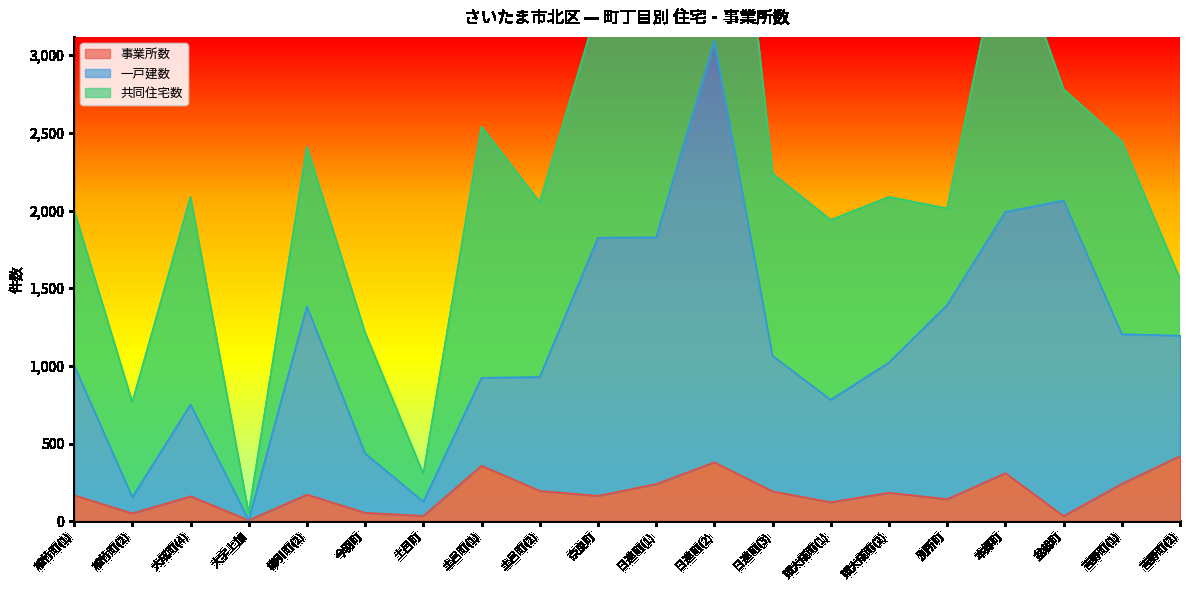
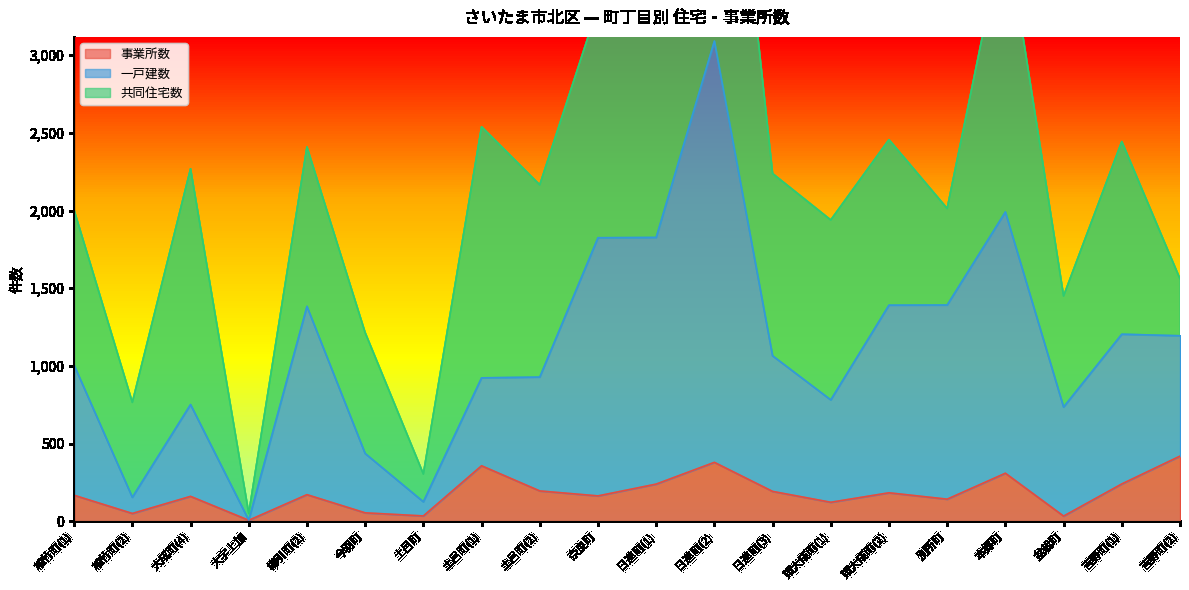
  {
    "事業所数": {
      "植竹町(1)": "170",
      "植竹町(2)": "50",
      "大成町(4)": "160",
      "櫛引町(2)": "170",
      "今羽町": "50",
      "土呂町": "30",
      "土呂町(1)": "360",
      "土呂町(2)": "200",
      "奈良町": "160",
      "日進町(1)": "240",
      "日進町(2)": "380",
      "日進町(3)": "190",
      "東大成町(1)": "120",
      "東大成町(2)": "180",
      "別所町": "140",
      "本郷町": "310",
      "盆栽町": "30",
      "吉野町(1)": "240",
      "吉野町(2)": "420"
    },
    "一戸建数": {
      "植竹町(1)": "840",
      "植竹町(2)": "100",
      "大成町(4)": "590",
      "櫛引町(2)": "1,210",
      "今羽町": "380",
      "土呂町": "90",
      "土呂町(1)": "570",
      "土呂町(2)": "730",
      "奈良町": "1,660",
      "日進町(1)": "1,590",
      "日進町(2)": "2,710",
      "日進町(3)": "870",
      "東大成町(1)": "660",
-     "東大成町(2)": "840",
+     "東大成町(2)": "1,210",
      "別所町": "1,250",
      "本郷町": "1,680",
-     "盆栽町": "2,030",
+     "盆栽町": "700",
      "吉野町(1)": "960",
      "吉野町(2)": "780"
    },
    "共同住宅数": {
      "植竹町(1)": "1,000",
      "植竹町(2)": "610",
-     "大成町(4)": "1,340",
+     "大成町(4)": "1,520",
      "大字上加": "40",
      "櫛引町(2)": "1,030",
      "今羽町": "780",
      "土呂町": "180",
      "土呂町(1)": "1,620",
-     "土呂町(2)": "1,130",
+     "土呂町(2)": "1,240",
      "日進町(3)": "1,170",
      "東大成町(1)": "1,160",
      "東大成町(2)": "1,070",
      "別所町": "620",
      "盆栽町": "720",
      "吉野町(1)": "1,240",
      "吉野町(2)": "370"
    }
  }
